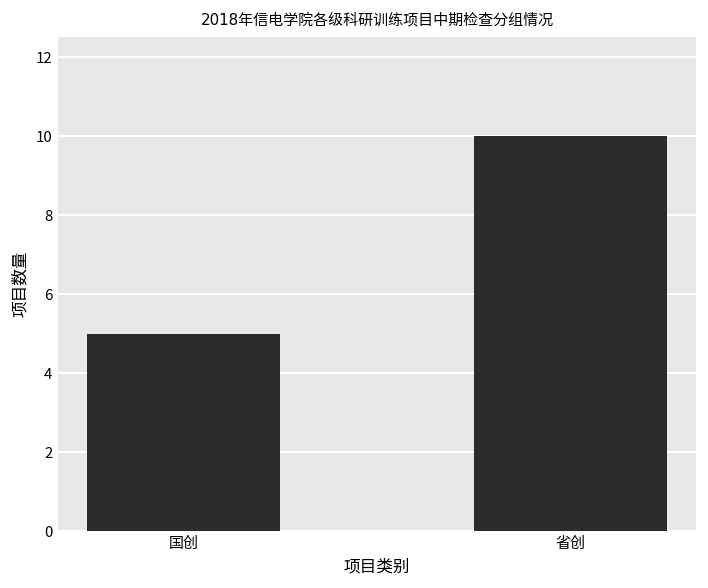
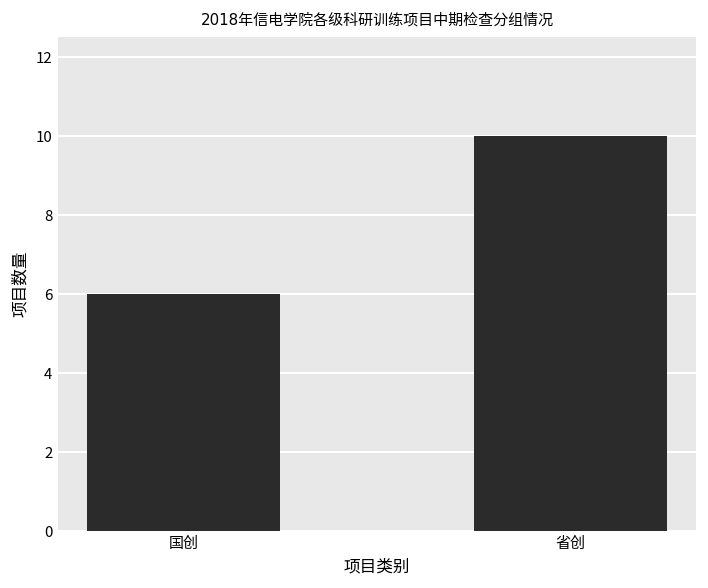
  {
-   "国创": 5,
+   "国创": 6,
    "省创": 10
  }
